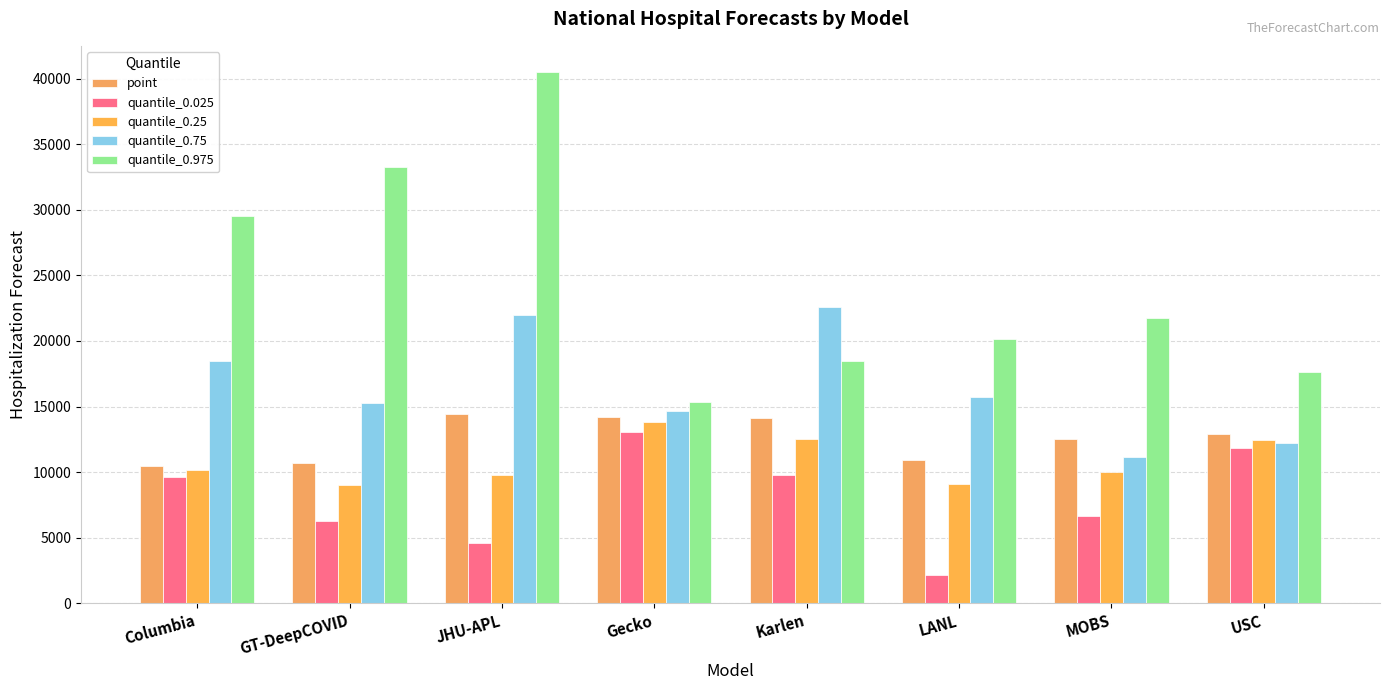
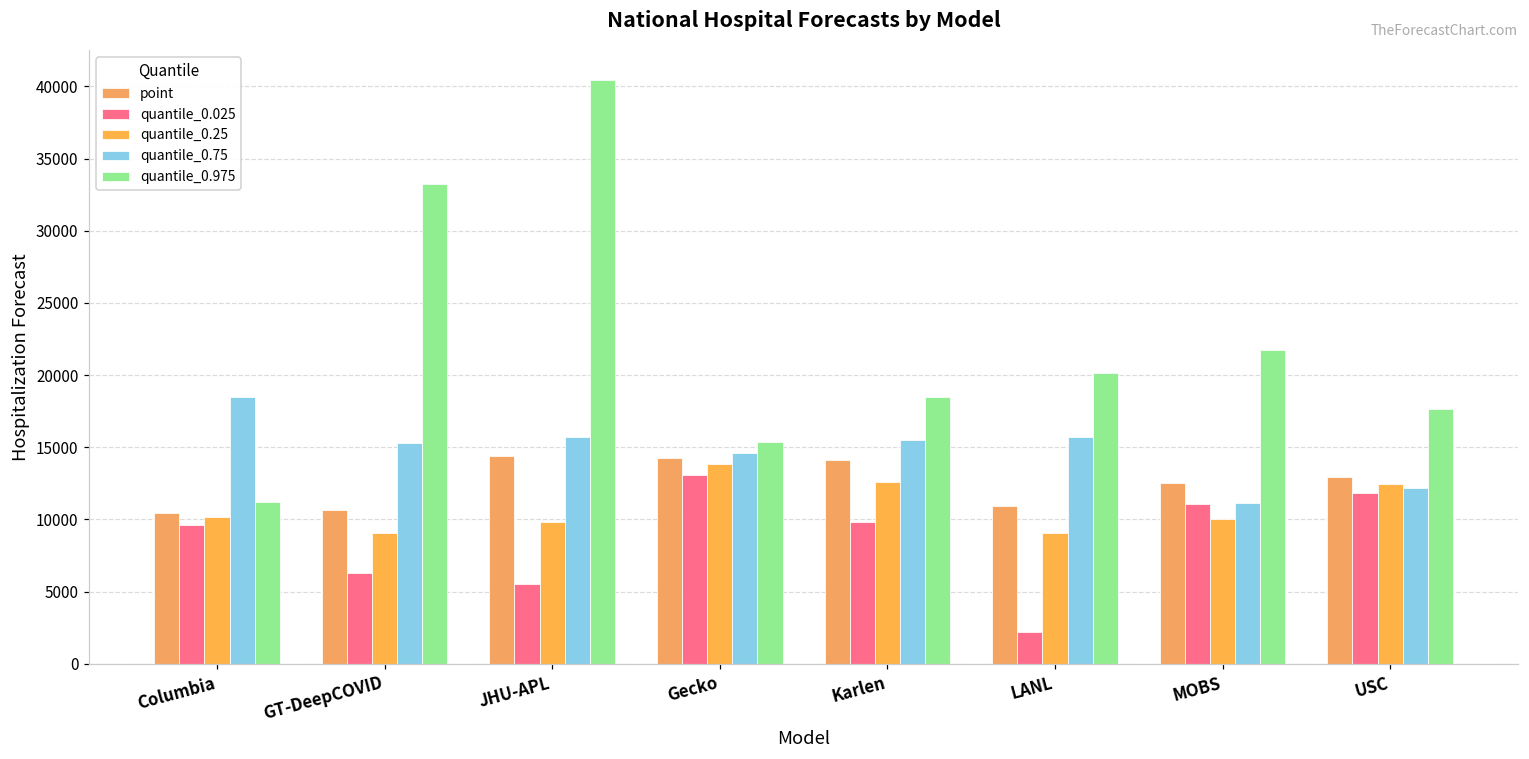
  {
    "quantile_0.025": {
      "Columbia": 9600,
      "GT-DeepCOVID": 6300,
-     "JHU-APL": 4600,
+     "JHU-APL": 5500,
      "Gecko": 13100,
      "Karlen": 9800,
      "LANL": 2200,
-     "MOBS": 6700,
+     "MOBS": 11100,
      "USC": 11800
    },
    "quantile_0.75": {
      "Columbia": 18500,
      "GT-DeepCOVID": 15300,
-     "JHU-APL": 22000,
+     "JHU-APL": 15700,
      "Gecko": 14600,
-     "Karlen": 22600,
+     "Karlen": 15500,
      "LANL": 15700,
      "MOBS": 11100,
      "USC": 12200
    },
    "quantile_0.975": {
-     "Columbia": 29500,
+     "Columbia": 11200,
      "GT-DeepCOVID": 33300,
      "JHU-APL": 40500,
      "Gecko": 15400,
      "Karlen": 18500,
      "LANL": 20100,
      "MOBS": 21700,
      "USC": 17600
    }
  }
